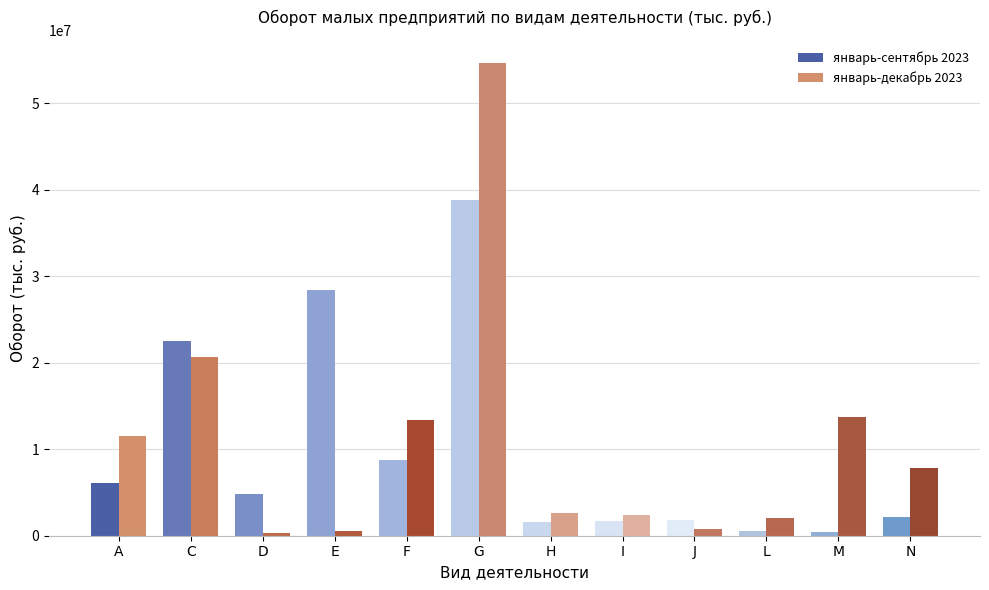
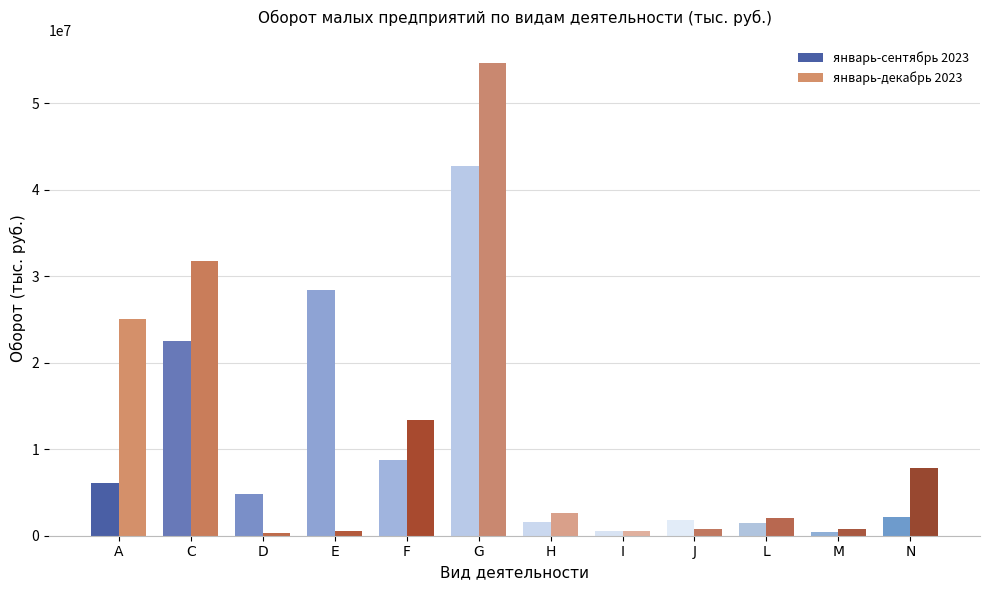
  {
    "январь-сентябрь 2023": {
      "A": 6000000,
      "C": 23000000,
      "D": 5000000,
      "E": 28000000,
      "F": 9000000,
-     "G": 39000000,
+     "G": 43000000,
      "H": 2000000,
-     "I": 2000000,
+     "I": 1000000,
      "J": 2000000,
-     "L": 500000,
+     "L": 1400000,
      "M": 0,
      "N": 2000000
    },
    "январь-декабрь 2023": {
-     "A": 12000000,
-     "C": 21000000,
+     "A": 25000000,
+     "C": 32000000,
      "D": 0,
      "E": 1000000,
      "F": 13000000,
      "G": 55000000,
      "H": 3000000,
-     "I": 2000000,
+     "I": 1000000,
      "J": 1000000,
      "L": 2000000,
-     "M": 14000000,
+     "M": 1000000,
      "N": 8000000
    }
  }
